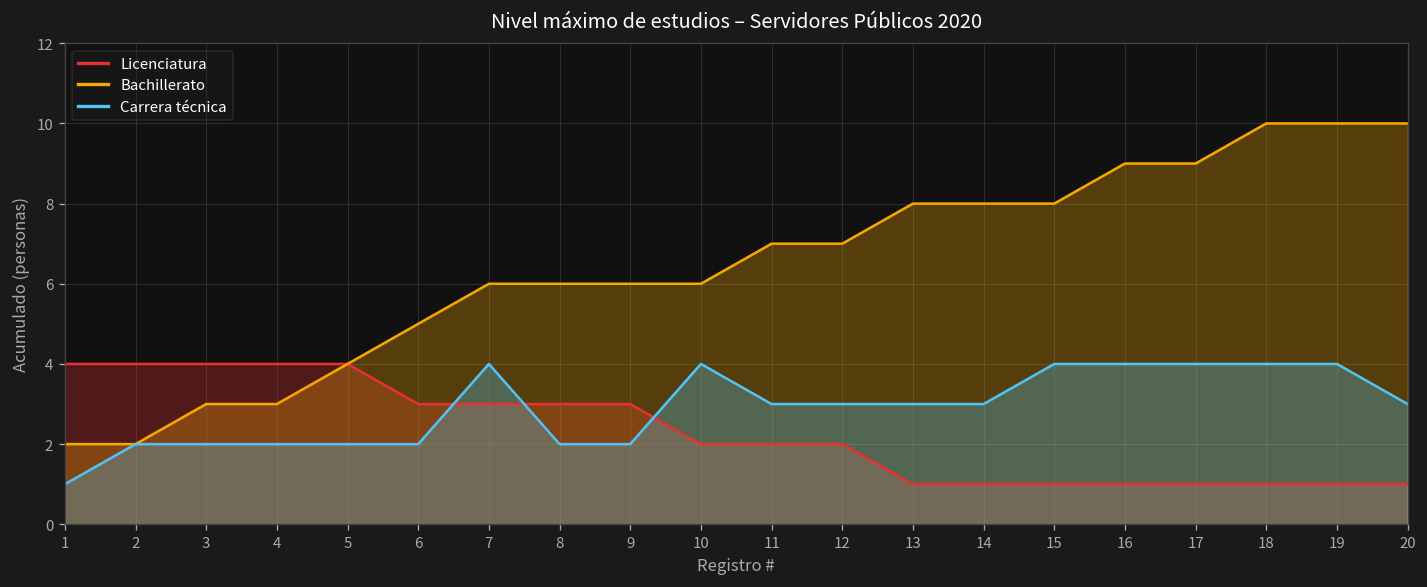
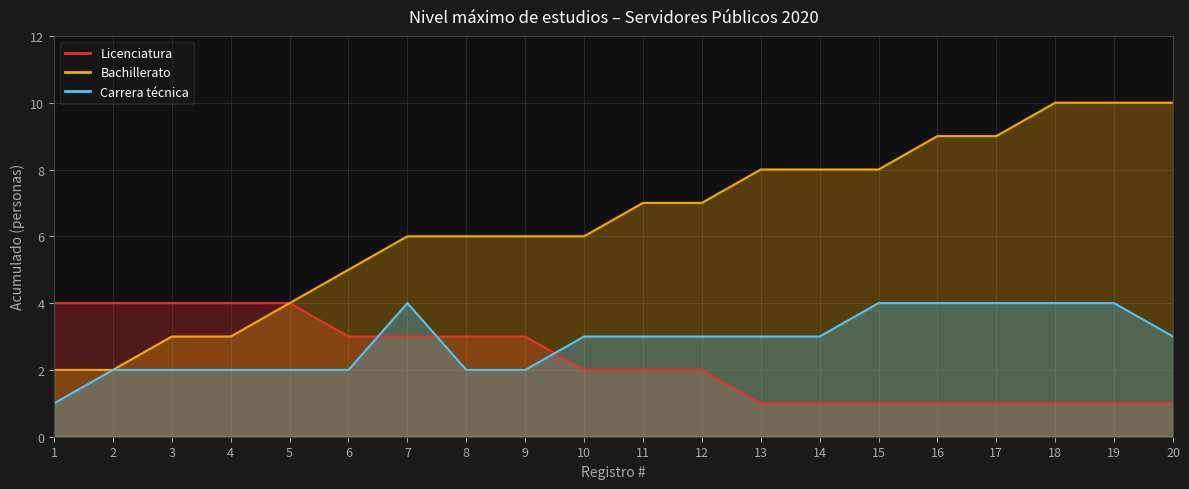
  {
    "Carrera técnica": {
      "1": 1,
      "3": 2,
      "4": 2,
      "5": 2,
      "6": 2,
      "7": 4,
      "8": 2,
      "9": 2,
-     "10": 4,
+     "10": 3,
      "11": 3,
      "12": 3,
      "13": 3,
      "14": 3,
      "15": 4,
      "16": 4,
      "17": 4,
      "18": 4,
      "19": 4,
      "20": 3
    }
  }
